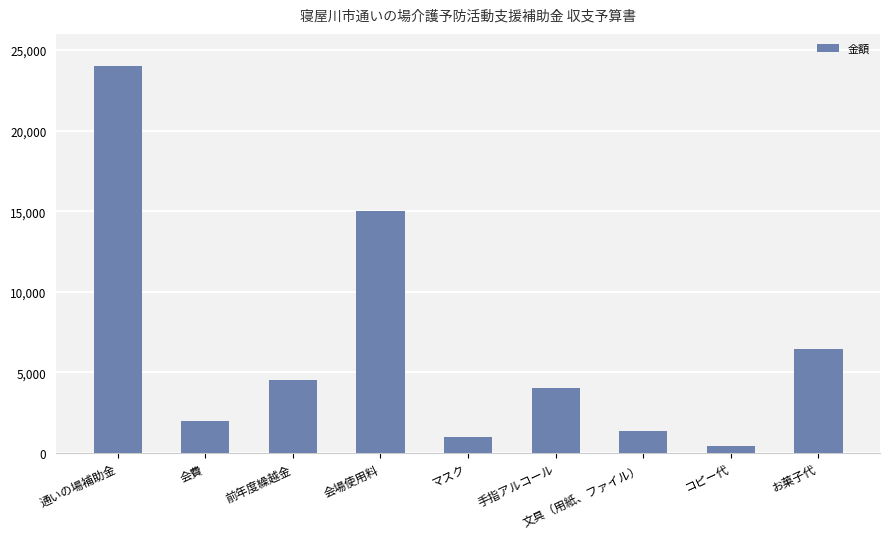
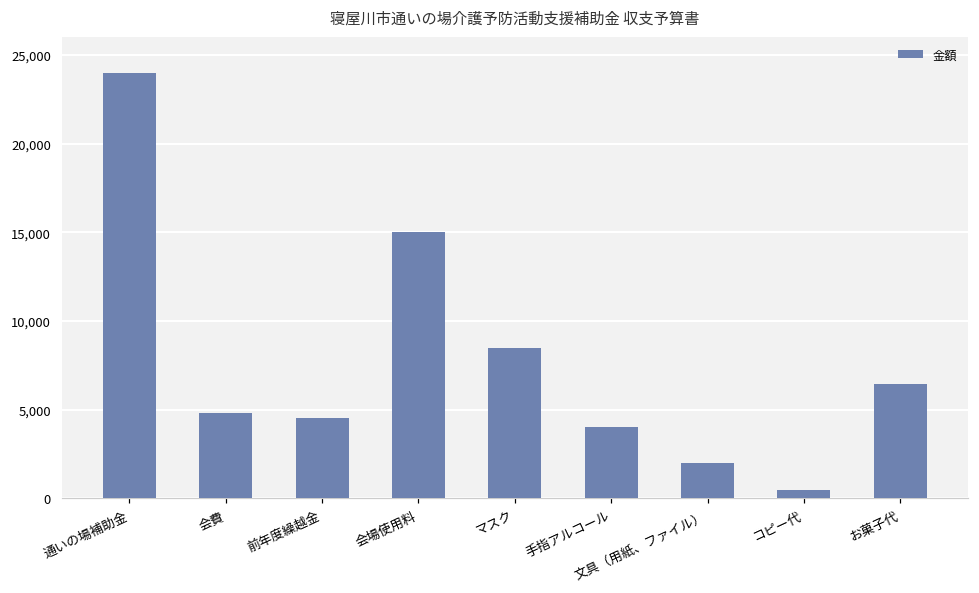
  {
    "通いの場補助金": "24,000",
-   "会費": "2,000",
+   "会費": "4,800",
    "前年度繰越金": "4,500",
    "会場使用料": "15,000",
-   "マスク": "1,000",
+   "マスク": "8,500",
    "手指アルコール": "4,000",
-   "文具（用紙、ファイル）": "1,300",
+   "文具（用紙、ファイル）": "2,000",
    "コピー代": "500",
    "お菓子代": "6,400"
  }
